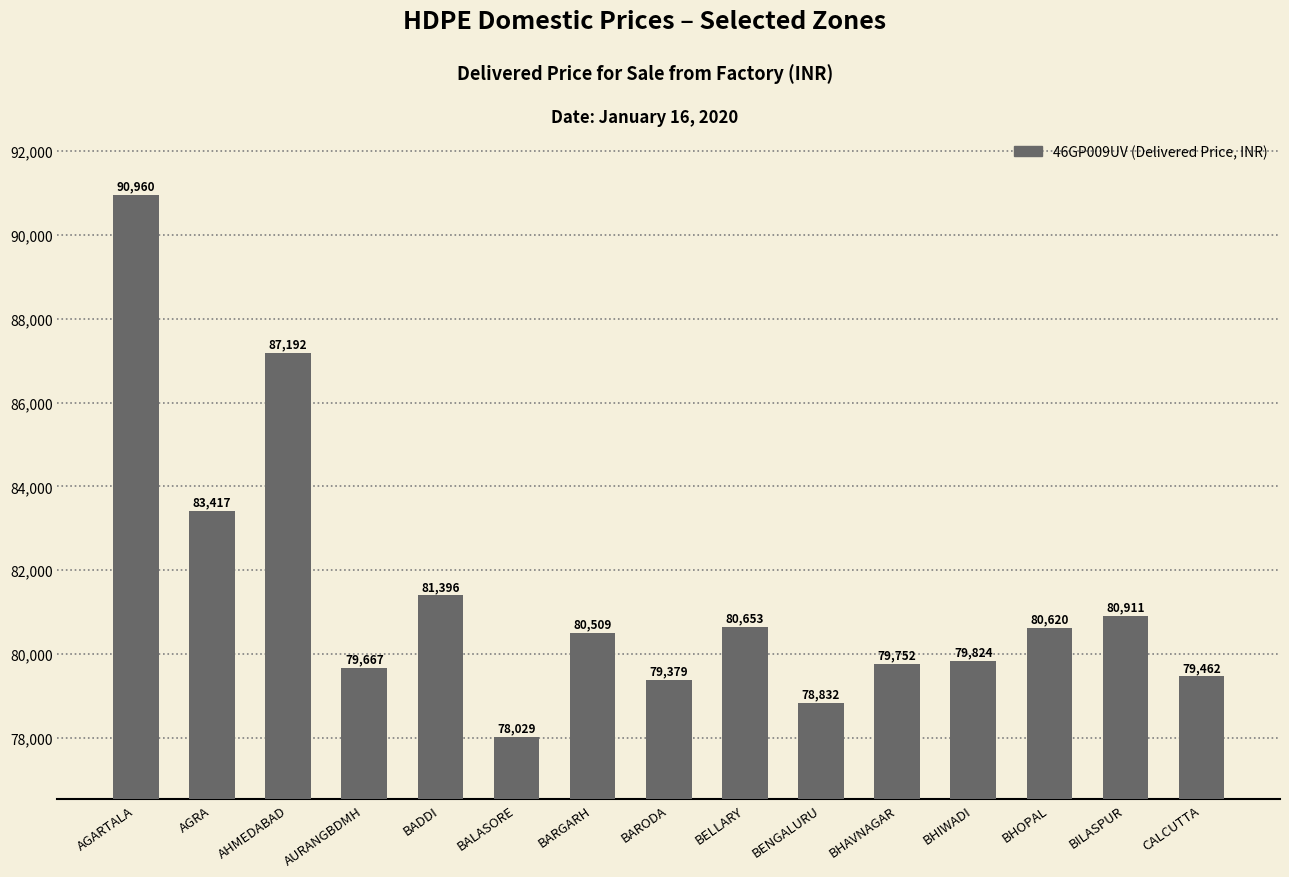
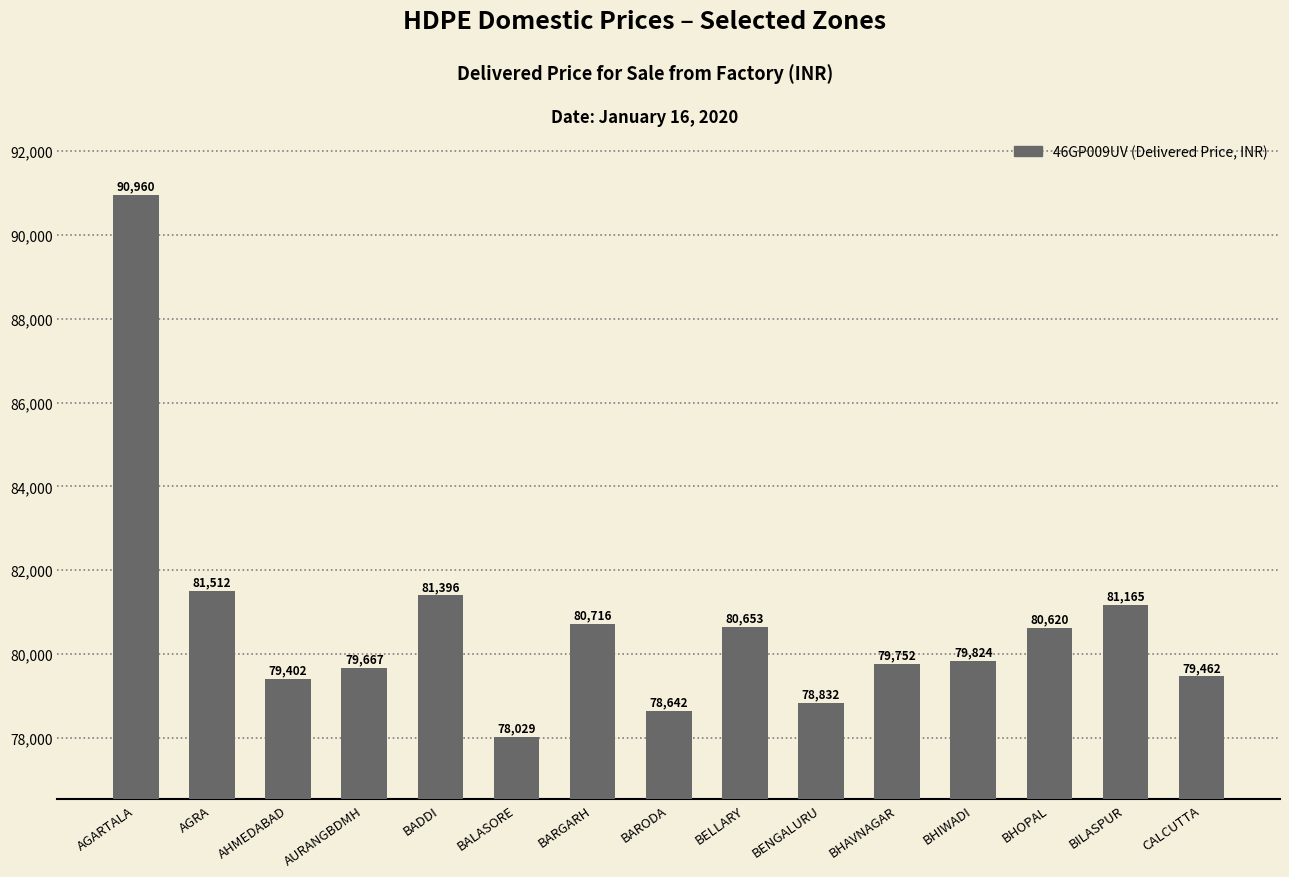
  {
    "AGARTALA": "90,960",
-   "AGRA": "83,417",
-   "AHMEDABAD": "87,192",
+   "AGRA": "81,512",
+   "AHMEDABAD": "79,402",
    "AURANGBDMH": "79,667",
    "BADDI": "81,396",
    "BALASORE": "78,029",
-   "BARGARH": "80,509",
-   "BARODA": "79,379",
+   "BARGARH": "80,716",
+   "BARODA": "78,642",
    "BELLARY": "80,653",
    "BENGALURU": "78,832",
    "BHAVNAGAR": "79,752",
    "BHIWADI": "79,824",
    "BHOPAL": "80,620",
-   "BILASPUR": "80,911",
+   "BILASPUR": "81,165",
    "CALCUTTA": "79,462"
  }
